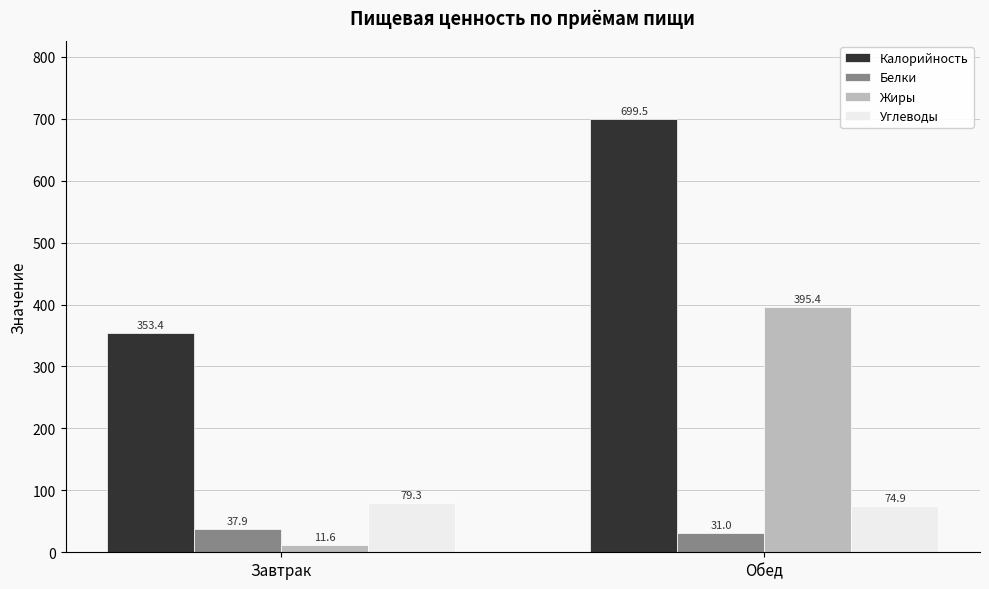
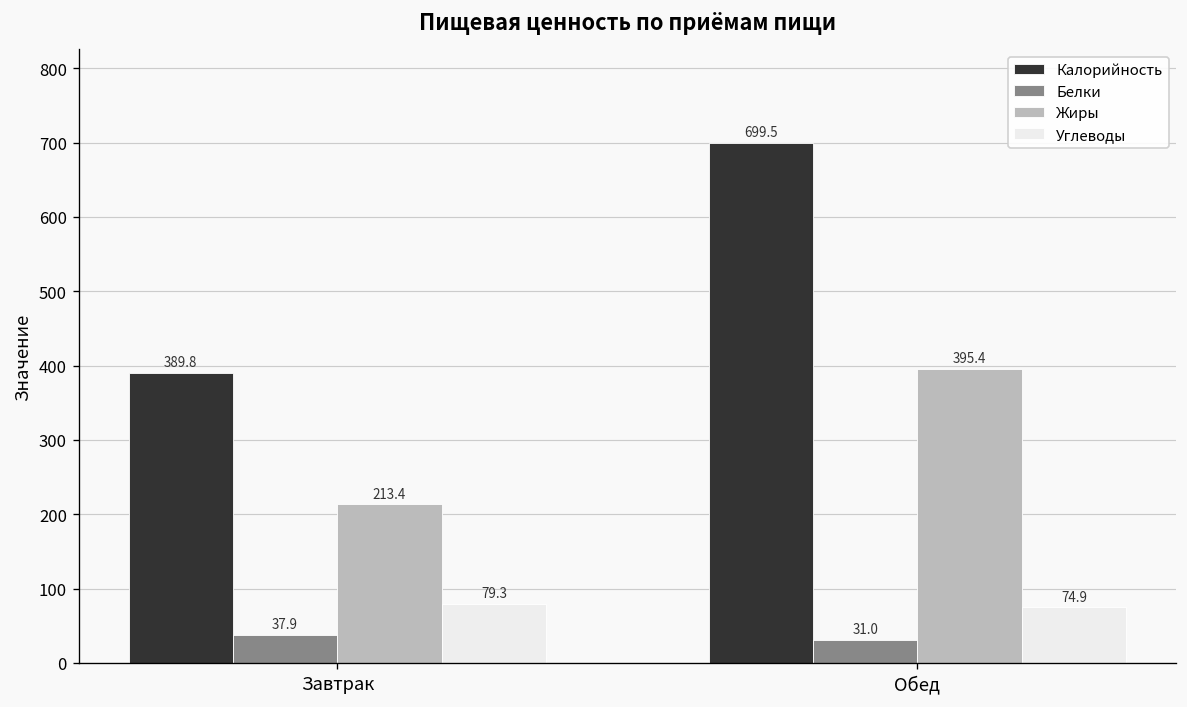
  {
    "Калорийность": {
-     "Завтрак": 353.4,
+     "Завтрак": 389.8,
      "Обед": 699.5
    },
    "Белки": {
      "Завтрак": 37.9,
      "Обед": 31.0
    },
    "Жиры": {
-     "Завтрак": 11.6,
+     "Завтрак": 213.4,
      "Обед": 395.4
    },
    "Углеводы": {
      "Завтрак": 79.3,
      "Обед": 74.9
    }
  }
